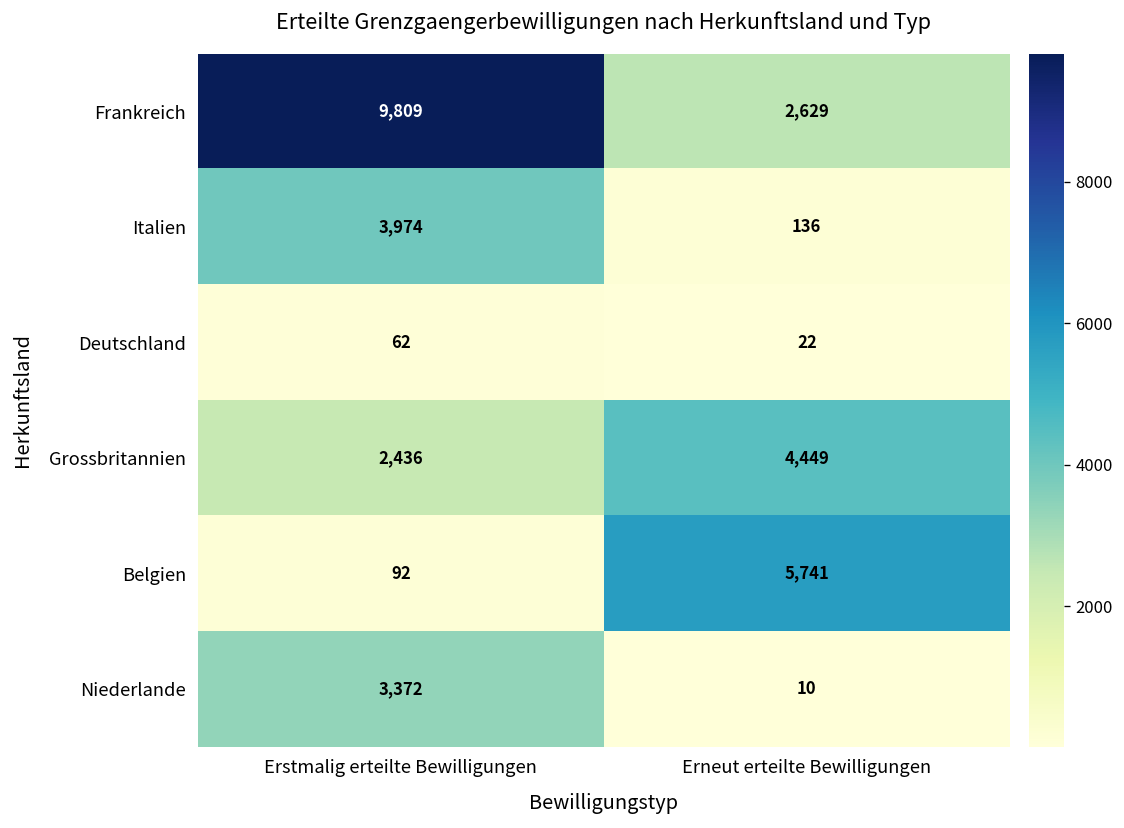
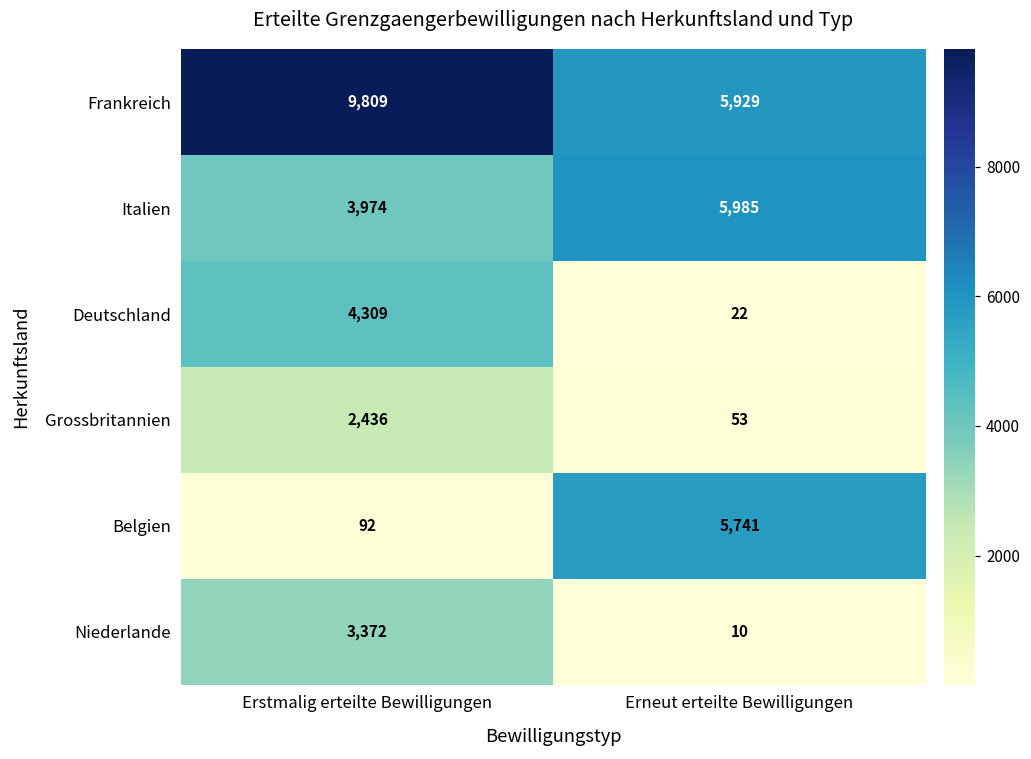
  {
    "Frankreich": {
      "Erstmalig erteilte Bewilligungen": "9,809",
-     "Erneut erteilte Bewilligungen": "2,629"
+     "Erneut erteilte Bewilligungen": "5,929"
    },
    "Italien": {
      "Erstmalig erteilte Bewilligungen": "3,974",
-     "Erneut erteilte Bewilligungen": "136"
+     "Erneut erteilte Bewilligungen": "5,985"
    },
    "Deutschland": {
-     "Erstmalig erteilte Bewilligungen": "62",
+     "Erstmalig erteilte Bewilligungen": "4,309",
      "Erneut erteilte Bewilligungen": "22"
    },
    "Grossbritannien": {
      "Erstmalig erteilte Bewilligungen": "2,436",
-     "Erneut erteilte Bewilligungen": "4,449"
+     "Erneut erteilte Bewilligungen": "53"
    },
    "Belgien": {
      "Erstmalig erteilte Bewilligungen": "92",
      "Erneut erteilte Bewilligungen": "5,741"
    },
    "Niederlande": {
      "Erstmalig erteilte Bewilligungen": "3,372",
      "Erneut erteilte Bewilligungen": "10"
    }
  }
